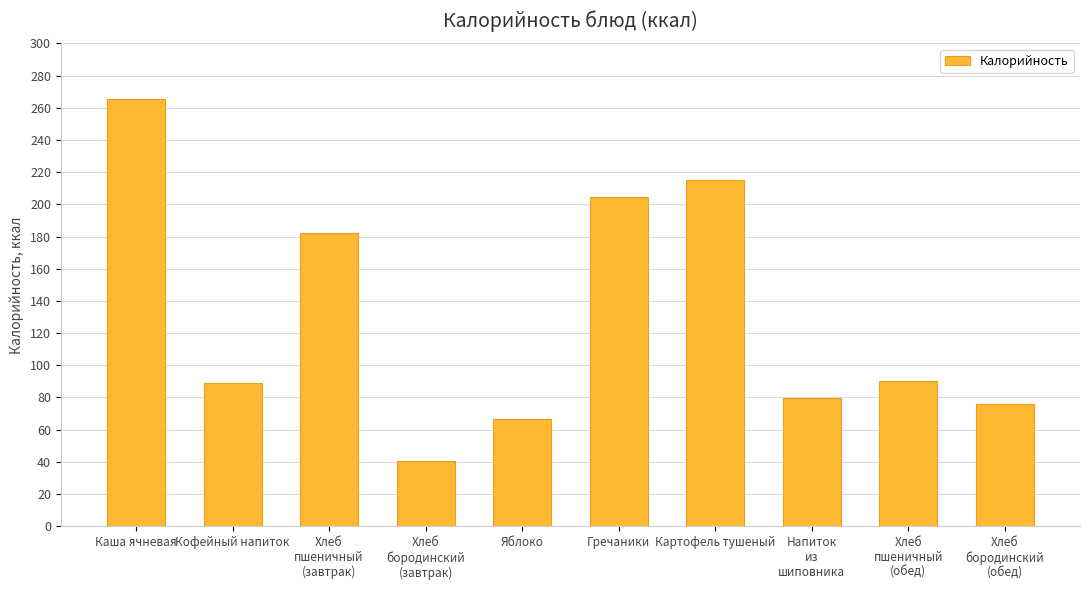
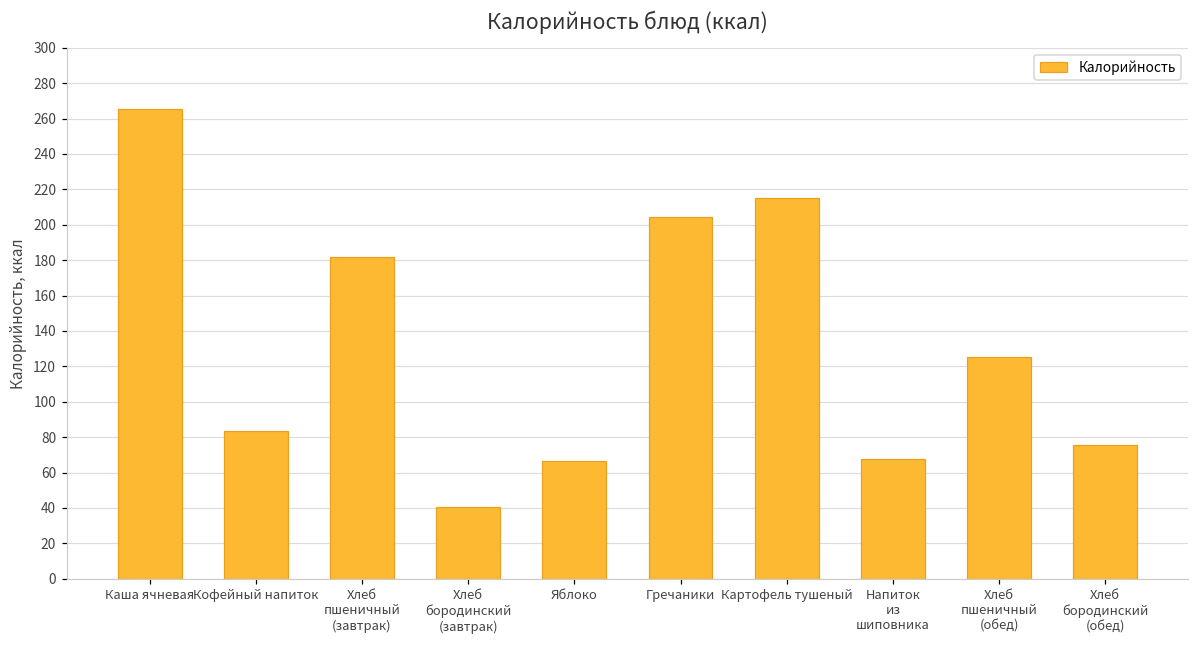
  {
    "Каша ячневая": 265,
-   "Кофейный напиток": 89,
+   "Кофейный напиток": 83,
    "Хлеб пшеничный (завтрак)": 182,
    "Хлеб бородинский (завтрак)": 40,
    "Яблоко": 67,
    "Гречаники": 204,
    "Картофель тушеный": 215,
-   "Напиток из шиповника": 80,
-   "Хлеб пшеничный (обед)": 90,
+   "Напиток из шиповника": 68,
+   "Хлеб пшеничный (обед)": 126,
    "Хлеб бородинский (обед)": 76
  }
